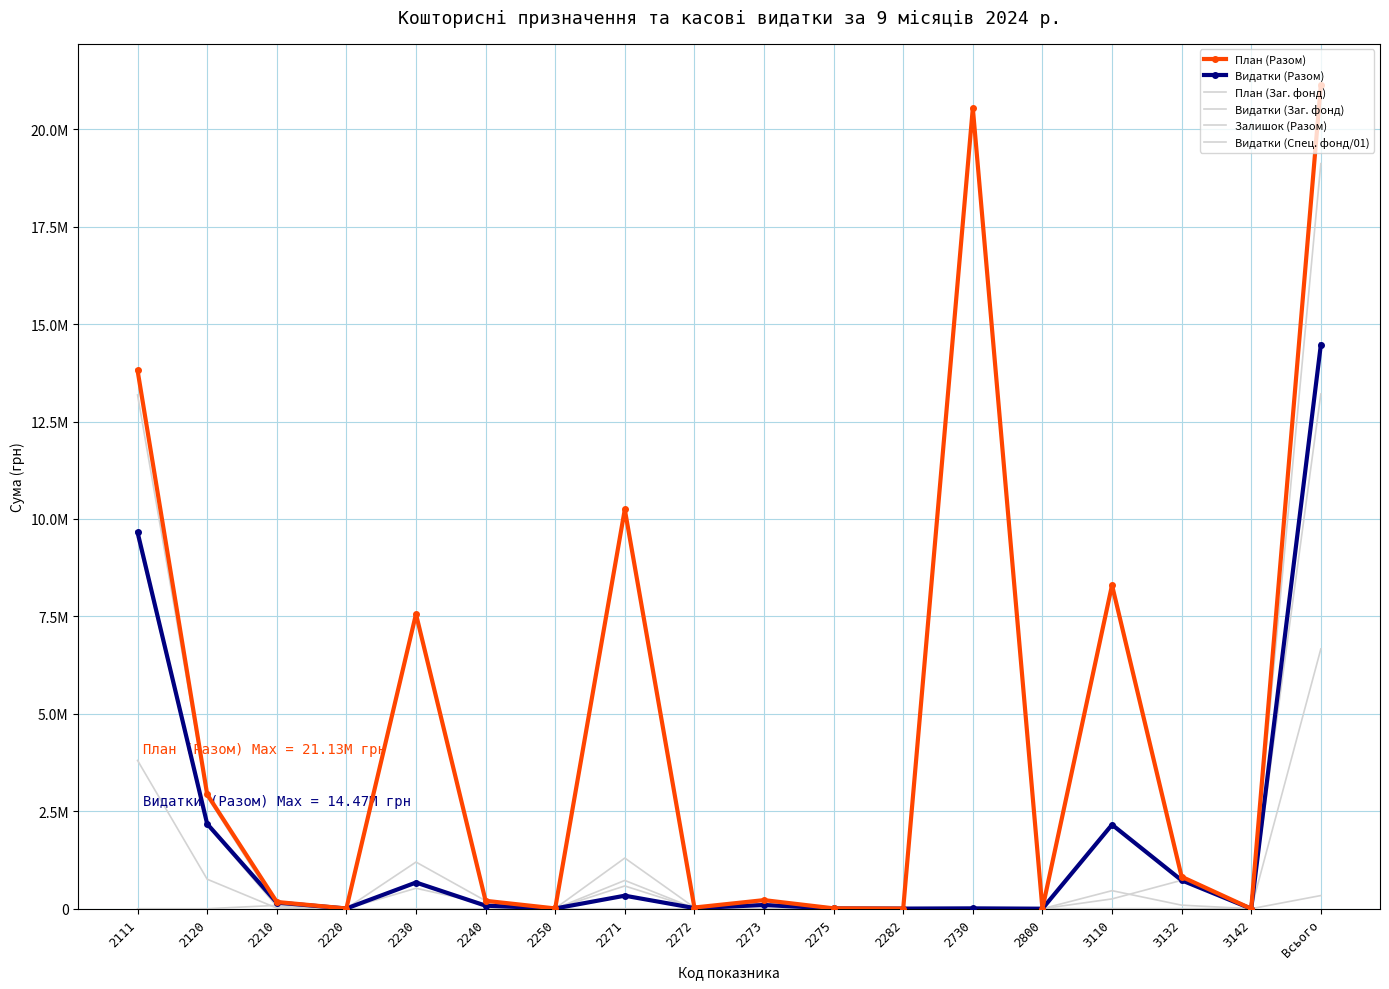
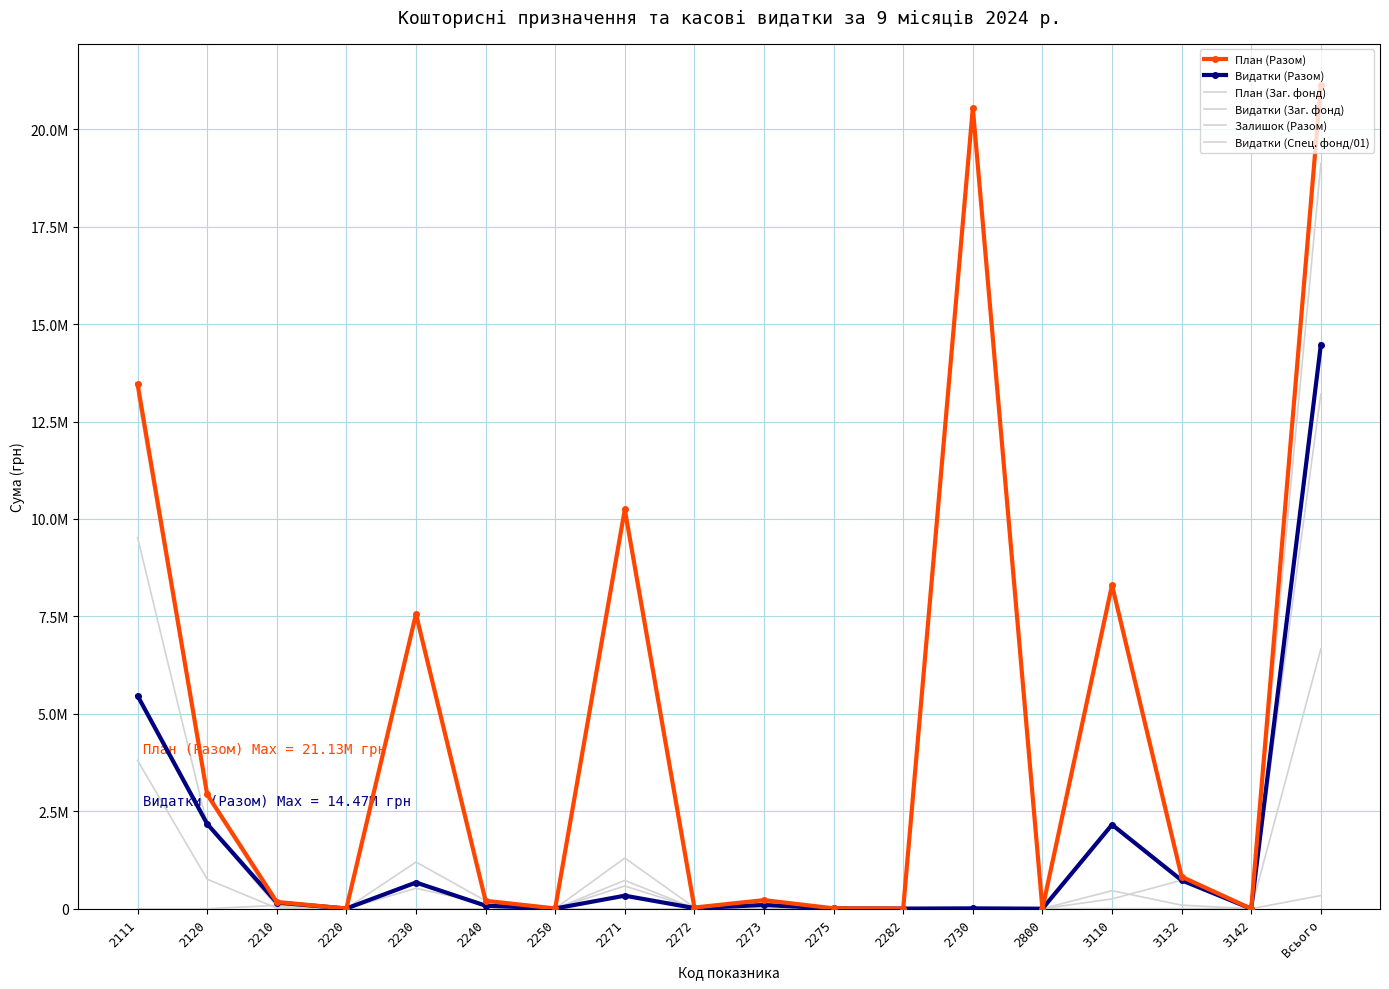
  {
    "План (Разом)": {
-     "2111": 13800000,
+     "2111": 13500000,
      "2230": 7600000,
      "2271": 10200000,
      "2730": 20500000,
      "3110": 8300000,
      "3132": 800000
    },
    "Видатки (Разом)": {
-     "2111": 9700000,
+     "2111": 5500000,
      "2271": 300000,
      "3110": 2200000,
      "Всього": 14500000
    }
  }
